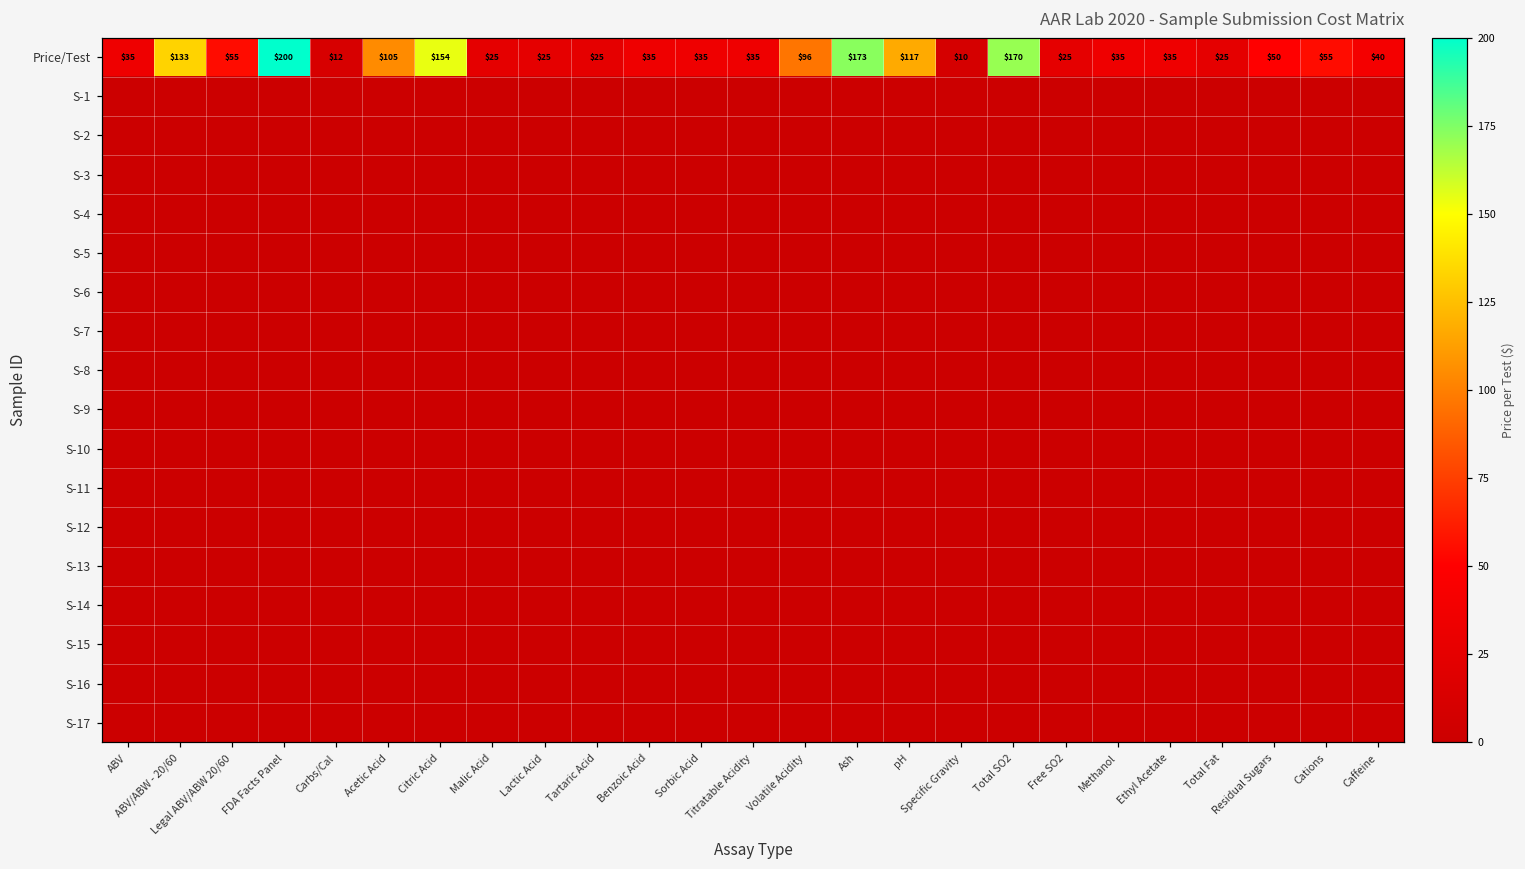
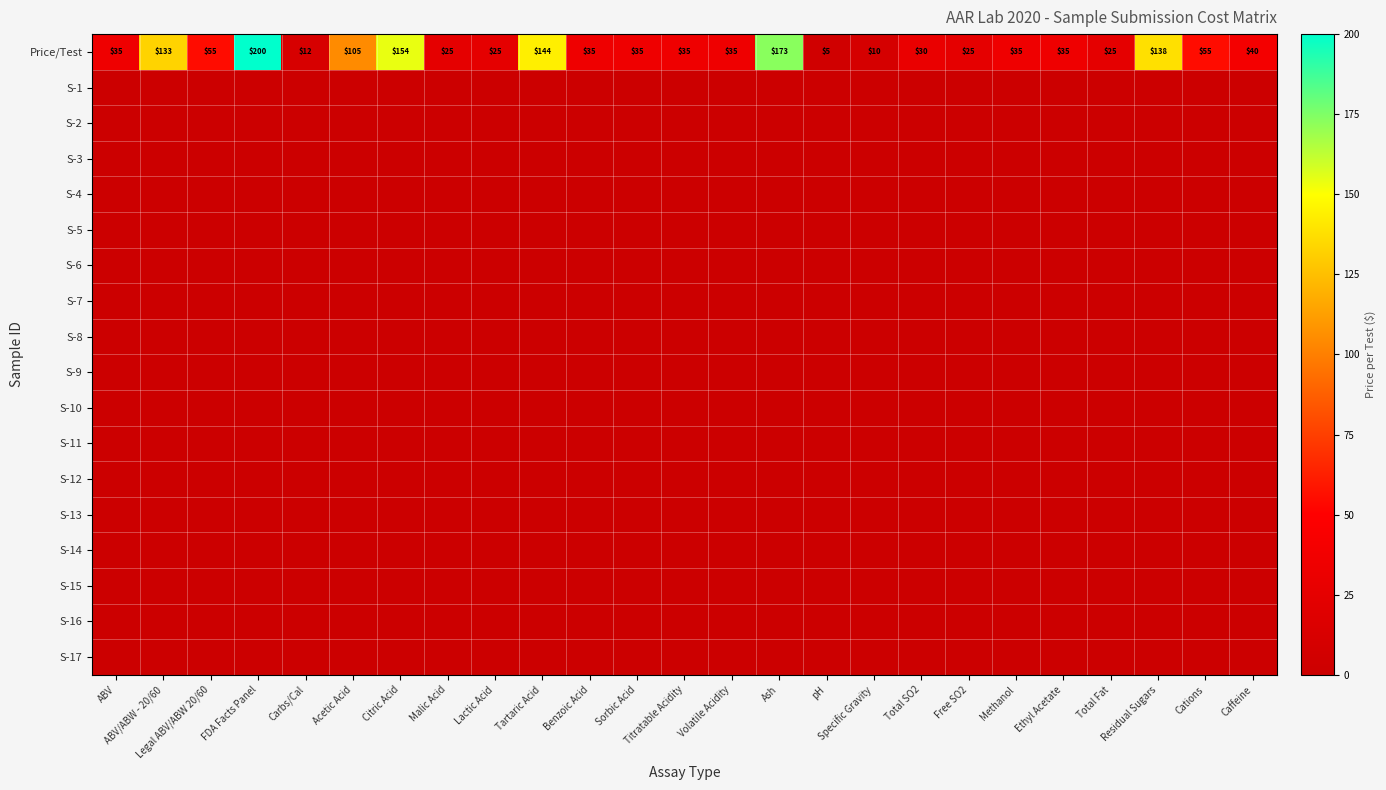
  {
    "Price/Test": {
      "ABV": "$35",
      "ABV/ABW - 20/60": "$133",
      "Legal ABV/ABW 20/60": "$55",
      "FDA Facts Panel": "$200",
      "Carbs/Cal": "$12",
      "Acetic Acid": "$105",
      "Citric Acid": "$154",
      "Malic Acid": "$25",
      "Lactic Acid": "$25",
-     "Tartaric Acid": "$25",
+     "Tartaric Acid": "$144",
      "Benzoic Acid": "$35",
      "Sorbic Acid": "$35",
      "Titratable Acidity": "$35",
-     "Volatile Acidity": "$96",
+     "Volatile Acidity": "$35",
      "Ash": "$173",
-     "pH": "$117",
+     "pH": "$5",
      "Specific Gravity": "$10",
-     "Total SO2": "$170",
+     "Total SO2": "$30",
      "Free SO2": "$25",
      "Methanol": "$35",
      "Ethyl Acetate": "$35",
      "Total Fat": "$25",
-     "Residual Sugars": "$50",
+     "Residual Sugars": "$138",
      "Cations": "$55",
      "Caffeine": "$40"
    }
  }
